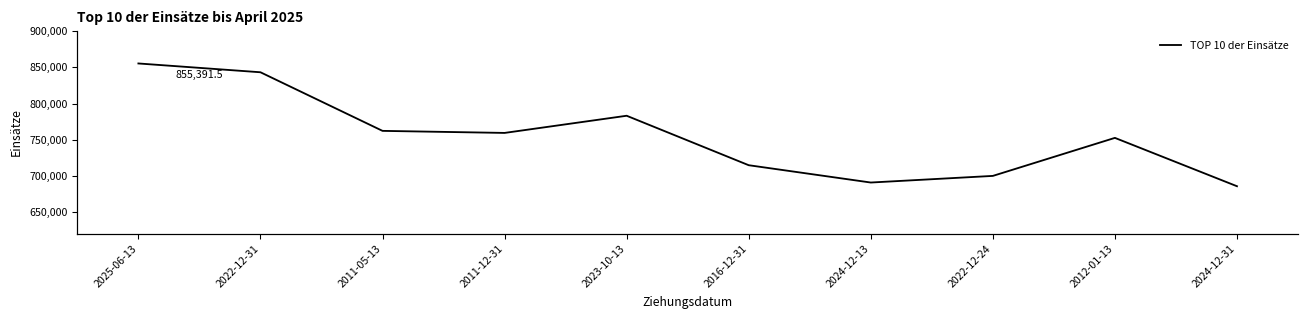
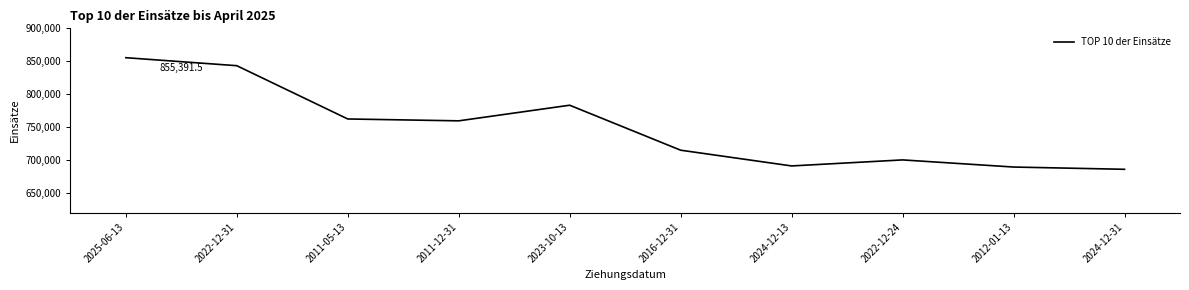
  {
    "2025-06-13": "860,000",
    "2022-12-31": "840,000",
    "2011-05-13": "760,000",
    "2011-12-31": "760,000",
    "2023-10-13": "780,000",
    "2016-12-31": "710,000",
    "2024-12-13": "690,000",
    "2022-12-24": "700,000",
-   "2012-01-13": "750,000",
+   "2012-01-13": "690,000",
    "2024-12-31": "690,000"
  }
